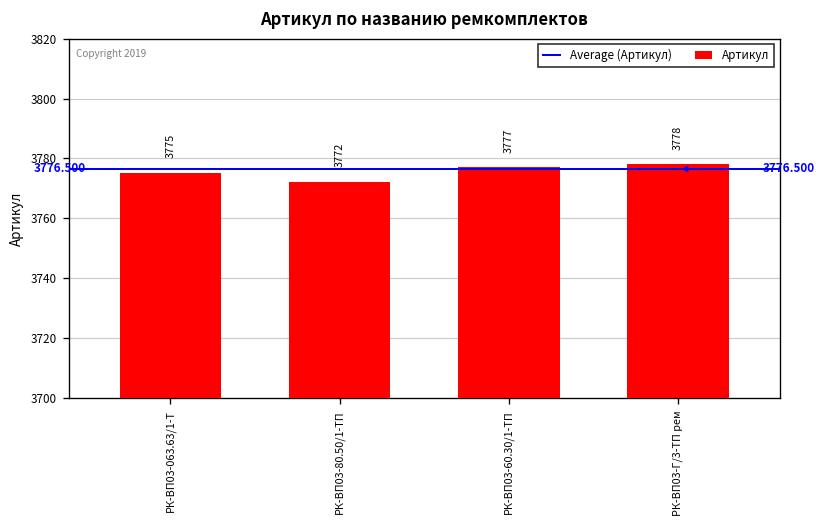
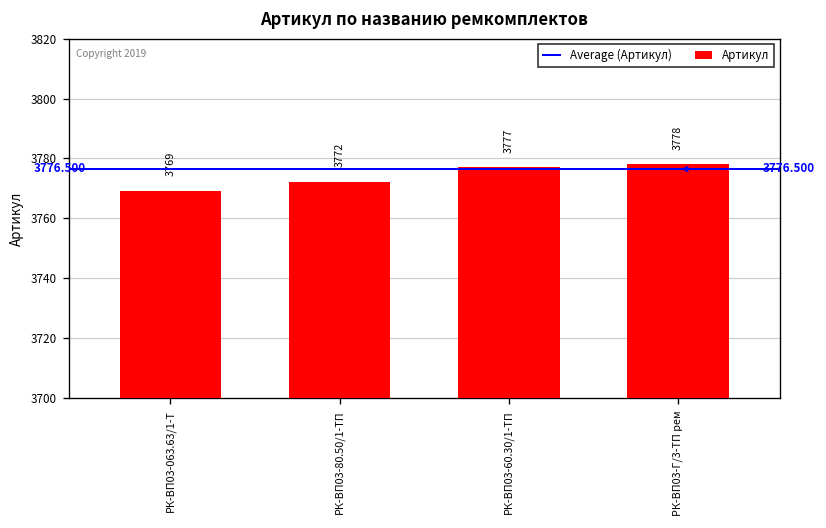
  {
-   "РК-ВП03-063.63/1-Т": 3775,
+   "РК-ВП03-063.63/1-Т": 3769,
    "РК-ВП03-80.50/1-ТП": 3772,
    "РК-ВП03-60.30/1-ТП": 3777,
    "РК-ВП03-Г/3-ТП рем": 3778
  }
